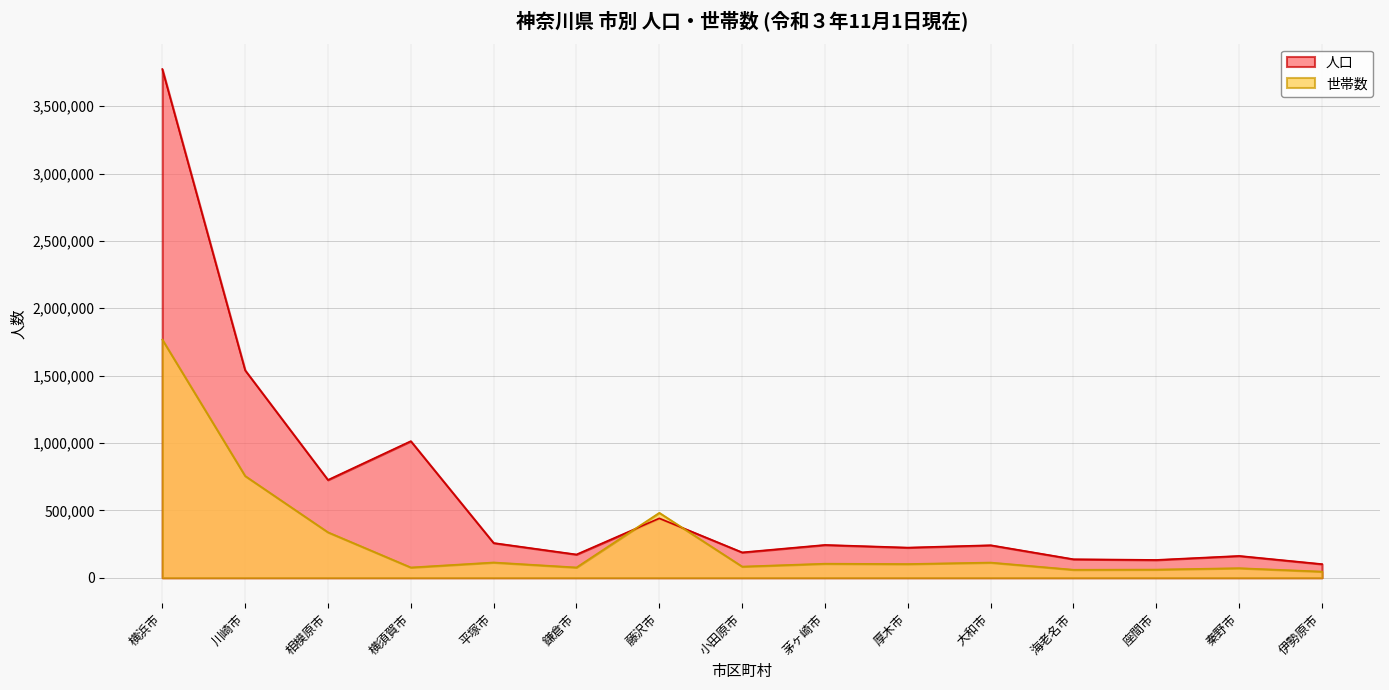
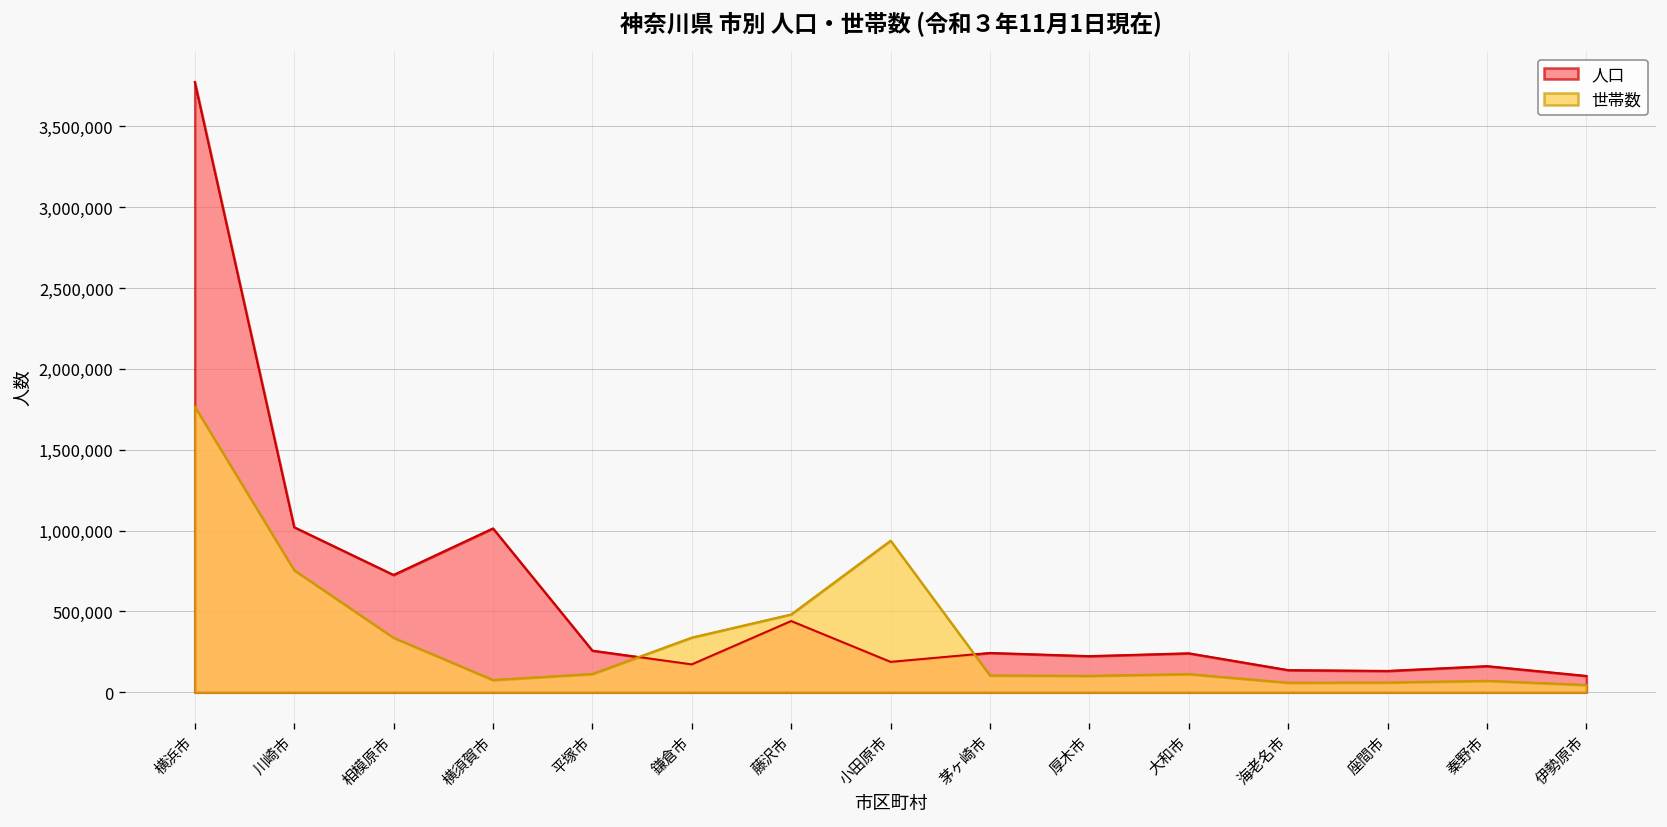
  {
    "人口": {
      "横浜市": "3,770,000",
-     "川崎市": "1,540,000",
+     "川崎市": "1,020,000",
      "相模原市": "730,000",
      "横須賀市": "1,010,000",
      "平塚市": "260,000",
      "鎌倉市": "170,000",
      "藤沢市": "440,000",
      "小田原市": "190,000",
      "茅ヶ崎市": "240,000",
      "厚木市": "220,000",
      "大和市": "240,000",
      "海老名市": "140,000",
      "座間市": "130,000",
      "秦野市": "160,000",
      "伊勢原市": "100,000"
    },
    "世帯数": {
      "横浜市": "1,770,000",
      "川崎市": "760,000",
      "相模原市": "340,000",
      "横須賀市": "80,000",
      "平塚市": "110,000",
-     "鎌倉市": "80,000",
+     "鎌倉市": "340,000",
      "藤沢市": "480,000",
-     "小田原市": "80,000",
+     "小田原市": "940,000",
      "茅ヶ崎市": "100,000",
      "厚木市": "100,000",
      "大和市": "110,000",
      "海老名市": "60,000",
      "座間市": "60,000",
      "秦野市": "70,000",
      "伊勢原市": "50,000"
    }
  }
